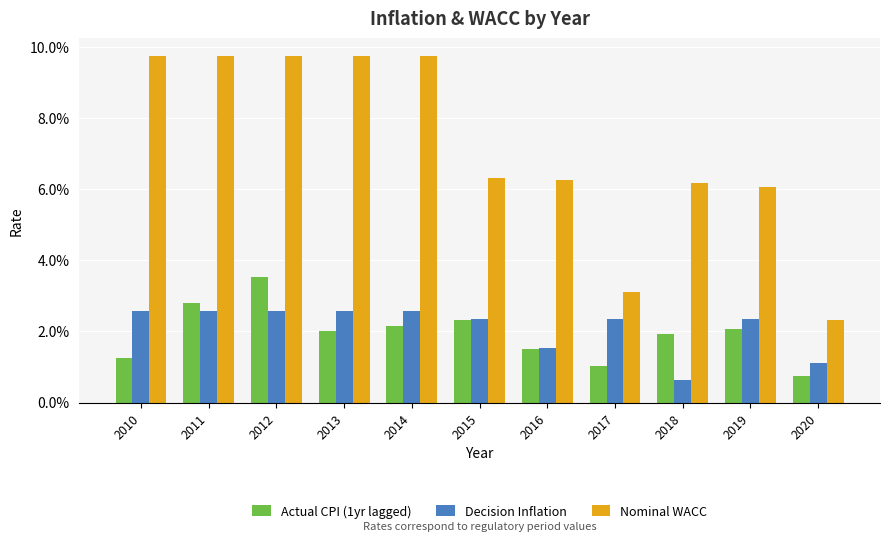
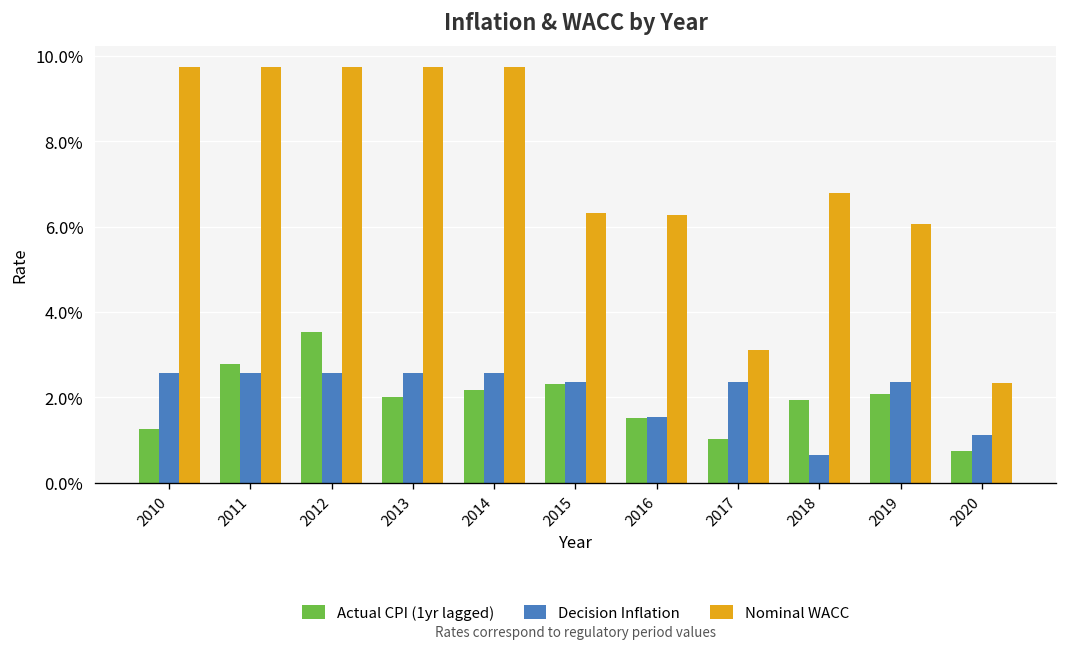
  {
    "Actual CPI (1yr lagged)": {
      "2010": "1.3%",
      "2011": "2.8%",
      "2012": "3.5%",
      "2013": "2.0%",
      "2014": "2.2%",
      "2015": "2.3%",
      "2016": "1.5%",
      "2017": "1.0%",
      "2018": "1.9%",
      "2019": "2.1%",
      "2020": "0.7%"
    },
    "Decision Inflation": {
      "2010": "2.6%",
      "2011": "2.6%",
      "2012": "2.6%",
      "2013": "2.6%",
      "2014": "2.6%",
      "2015": "2.4%",
      "2016": "1.5%",
      "2017": "2.4%",
      "2018": "0.6%",
      "2019": "2.4%",
      "2020": "1.1%"
    },
    "Nominal WACC": {
      "2010": "9.8%",
      "2011": "9.8%",
      "2012": "9.8%",
      "2013": "9.8%",
      "2014": "9.8%",
      "2015": "6.3%",
      "2016": "6.3%",
      "2017": "3.1%",
-     "2018": "6.2%",
+     "2018": "6.8%",
      "2019": "6.1%",
      "2020": "2.3%"
    }
  }
